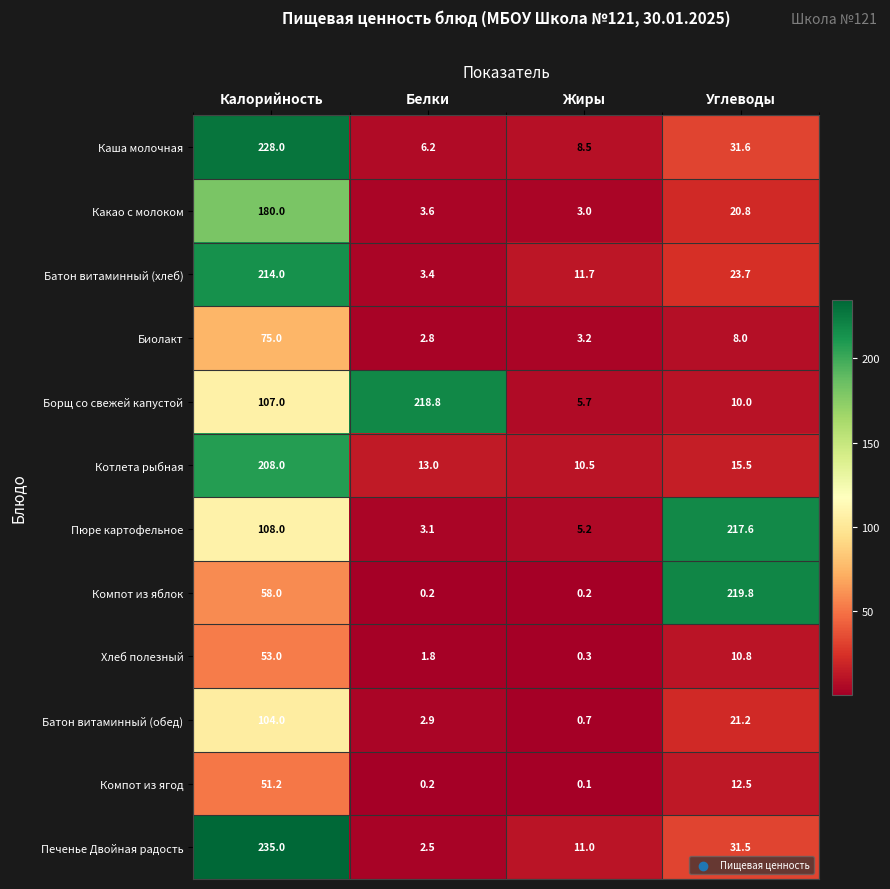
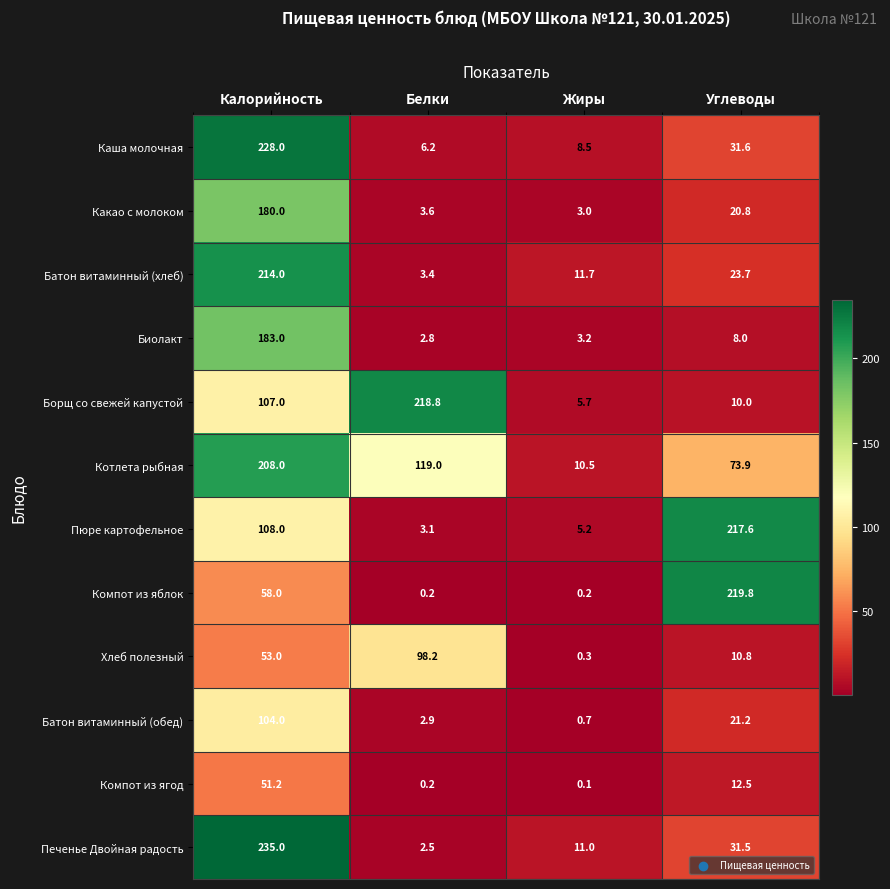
  {
    "Каша молочная": {
      "Калорийность": 228.0,
      "Белки": 6.2,
      "Жиры": 8.5,
      "Углеводы": 31.6
    },
    "Какао с молоком": {
      "Калорийность": 180.0,
      "Белки": 3.6,
      "Жиры": 3.0,
      "Углеводы": 20.8
    },
    "Батон витаминный (хлеб)": {
      "Калорийность": 214.0,
      "Белки": 3.4,
      "Жиры": 11.7,
      "Углеводы": 23.7
    },
    "Биолакт": {
-     "Калорийность": 75.0,
+     "Калорийность": 183.0,
      "Белки": 2.8,
      "Жиры": 3.2,
      "Углеводы": 8.0
    },
    "Борщ со свежей капустой": {
      "Калорийность": 107.0,
      "Белки": 218.8,
      "Жиры": 5.7,
      "Углеводы": 10.0
    },
    "Котлета рыбная": {
      "Калорийность": 208.0,
-     "Белки": 13.0,
+     "Белки": 119.0,
      "Жиры": 10.5,
-     "Углеводы": 15.5
+     "Углеводы": 73.9
    },
    "Пюре картофельное": {
      "Калорийность": 108.0,
      "Белки": 3.1,
      "Жиры": 5.2,
      "Углеводы": 217.6
    },
    "Компот из яблок": {
      "Калорийность": 58.0,
      "Белки": 0.2,
      "Жиры": 0.2,
      "Углеводы": 219.8
    },
    "Хлеб полезный": {
      "Калорийность": 53.0,
-     "Белки": 1.8,
+     "Белки": 98.2,
      "Жиры": 0.3,
      "Углеводы": 10.8
    },
    "Батон витаминный (обед)": {
      "Калорийность": 104.0,
      "Белки": 2.9,
      "Жиры": 0.7,
      "Углеводы": 21.2
    },
    "Компот из ягод": {
      "Калорийность": 51.2,
      "Белки": 0.2,
      "Жиры": 0.1,
      "Углеводы": 12.5
    },
    "Печенье Двойная радость": {
      "Калорийность": 235.0,
      "Белки": 2.5,
      "Жиры": 11.0,
      "Углеводы": 31.5
    }
  }
